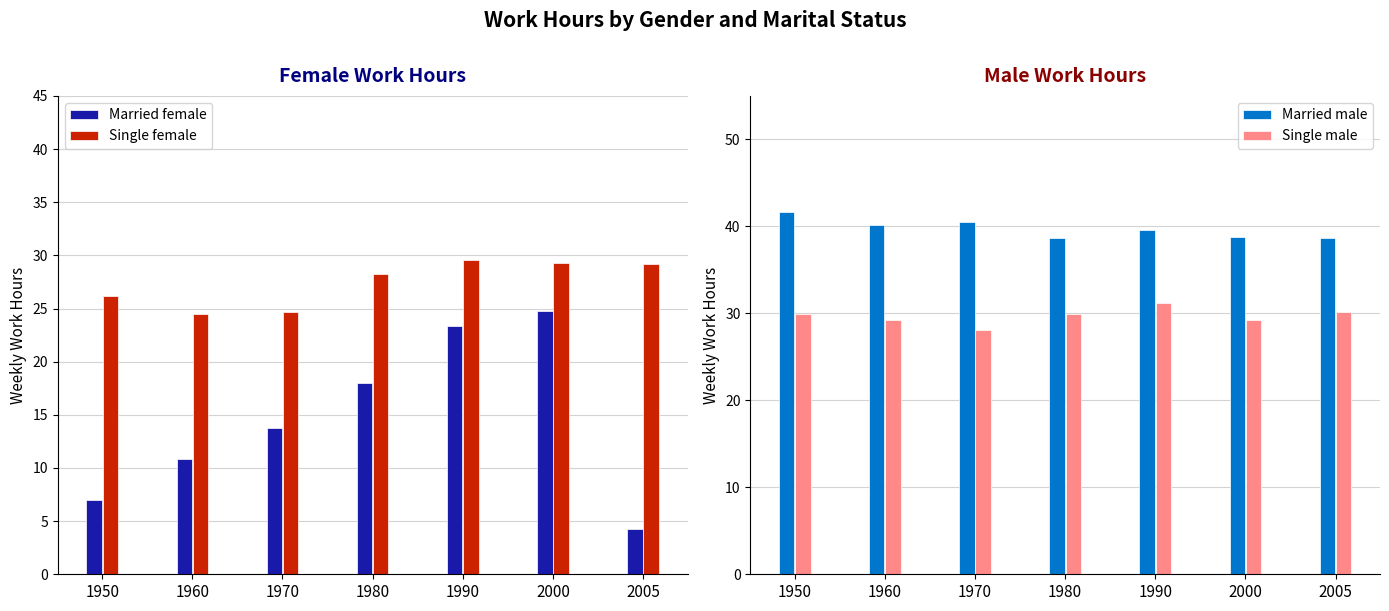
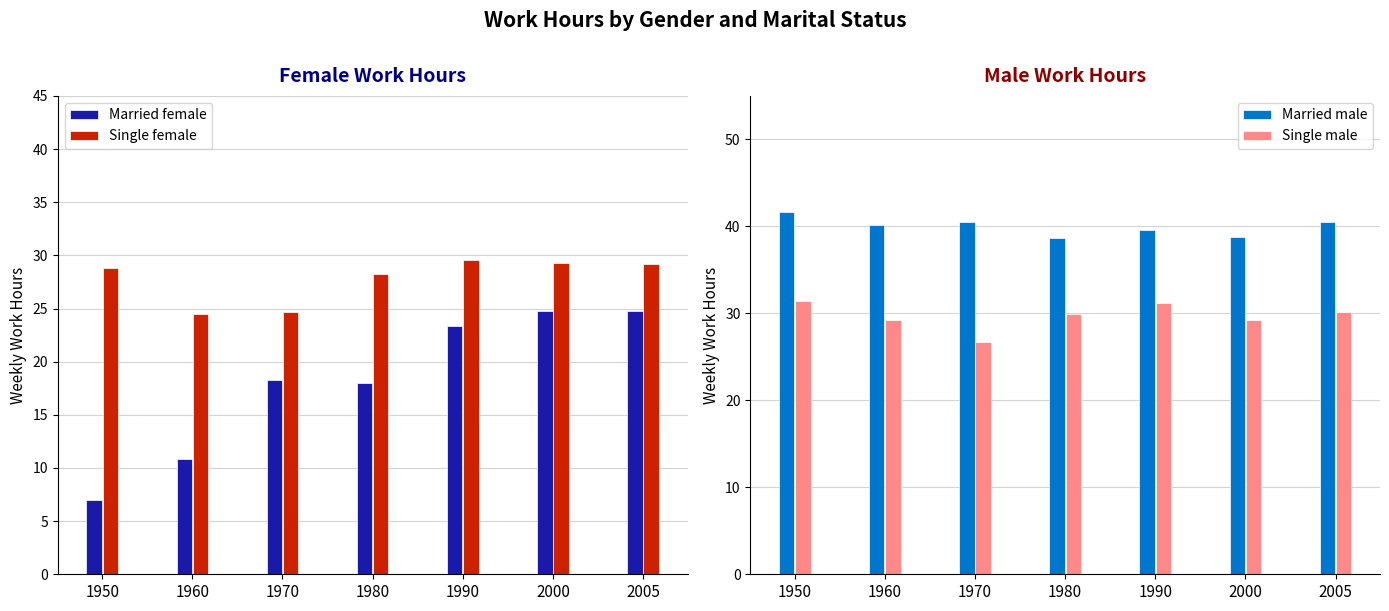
  {
    "Female Work Hours": {
      "Married female": {
        "1950": 6.9,
        "1960": 10.9,
-       "1970": 13.8,
+       "1970": 18.3,
        "1980": 18.0,
        "1990": 23.3,
        "2000": 24.7,
-       "2005": 4.2
+       "2005": 24.7
      },
      "Single female": {
-       "1950": 26.2,
+       "1950": 28.8,
        "1960": 24.5,
        "1970": 24.7,
        "1980": 28.3,
        "1990": 29.6,
        "2000": 29.3,
        "2005": 29.2
      }
    },
    "Male Work Hours": {
      "Married male": {
        "1950": 42,
        "1960": 40,
        "1970": 41,
        "1980": 39,
        "1990": 40,
        "2000": 39,
-       "2005": 39
+       "2005": 41
      },
      "Single male": {
-       "1950": 30,
+       "1950": 31,
        "1960": 29,
-       "1970": 28,
+       "1970": 27,
        "1980": 30,
        "1990": 31,
        "2000": 29,
        "2005": 30
      }
    }
  }
